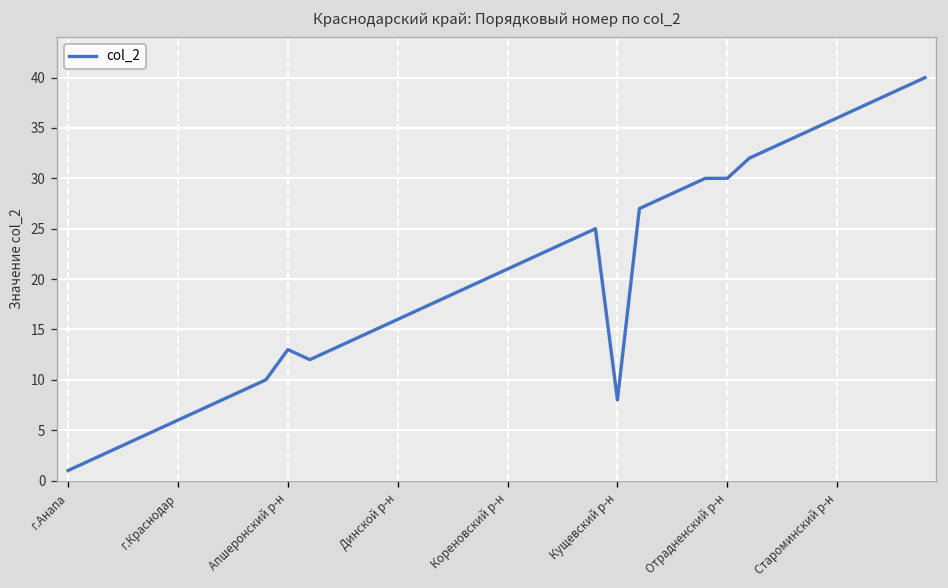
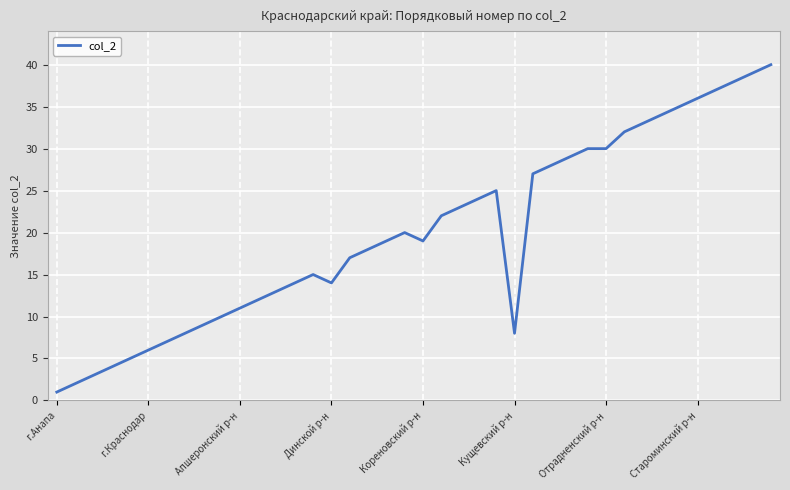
  {
    "г.Анапа": 1,
    "г.Краснодар": 6,
-   "Апшеронский р-н": 13,
-   "Динской р-н": 16,
-   "Кореновский р-н": 21,
+   "Апшеронский р-н": 11,
+   "Динской р-н": 14,
+   "Кореновский р-н": 19,
    "Кущевский р-н": 8,
    "Отрадненский р-н": 30,
    "Староминский р-н": 36
  }
